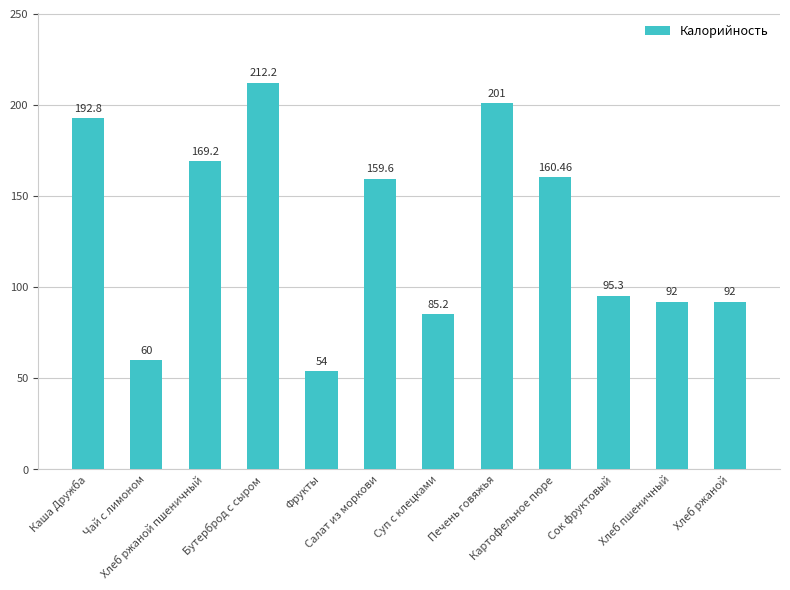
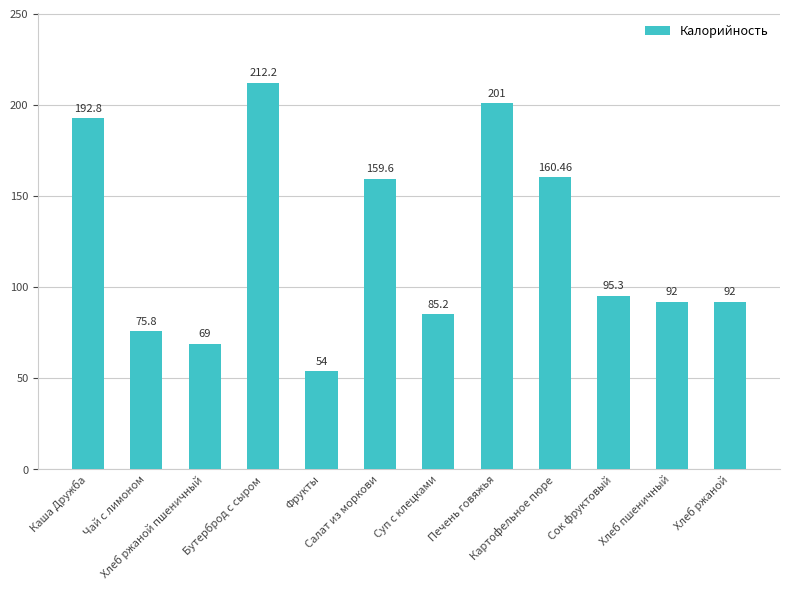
  {
    "Каша Дружба": 192.8,
-   "Чай с лимоном": 60,
-   "Хлеб ржаной пшеничный": 169.2,
+   "Чай с лимоном": 75.8,
+   "Хлеб ржаной пшеничный": 69,
    "Бутерброд с сыром": 212.2,
    "Фрукты": 54,
    "Салат из моркови": 159.6,
    "Суп с клецками": 85.2,
    "Печень говяжья": 201,
    "Картофельное пюре": 160.46,
    "Сок фруктовый": 95.3,
    "Хлеб пшеничный": 92,
    "Хлеб ржаной": 92
  }
